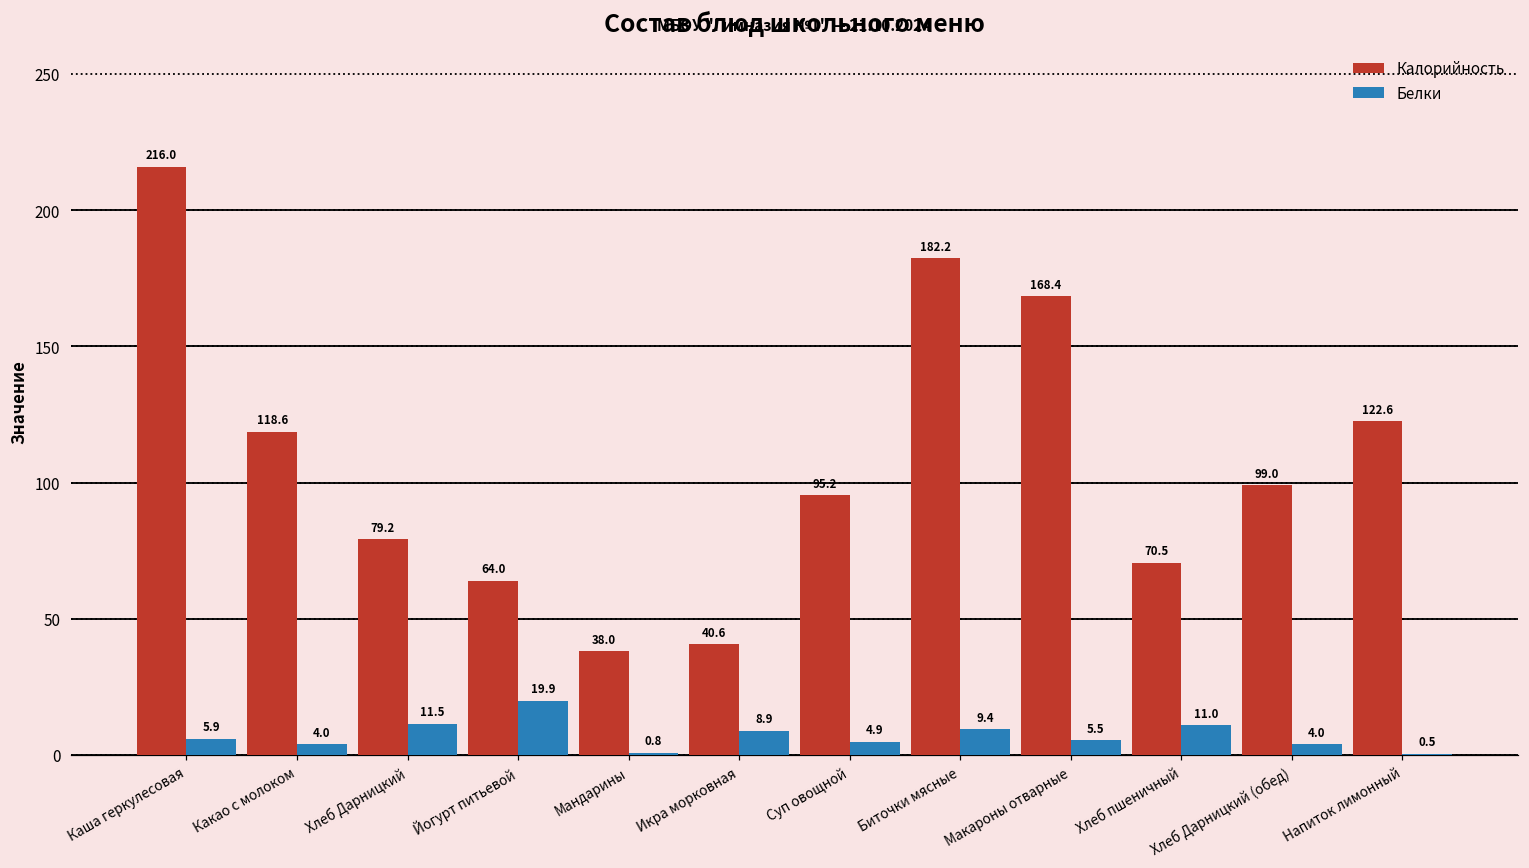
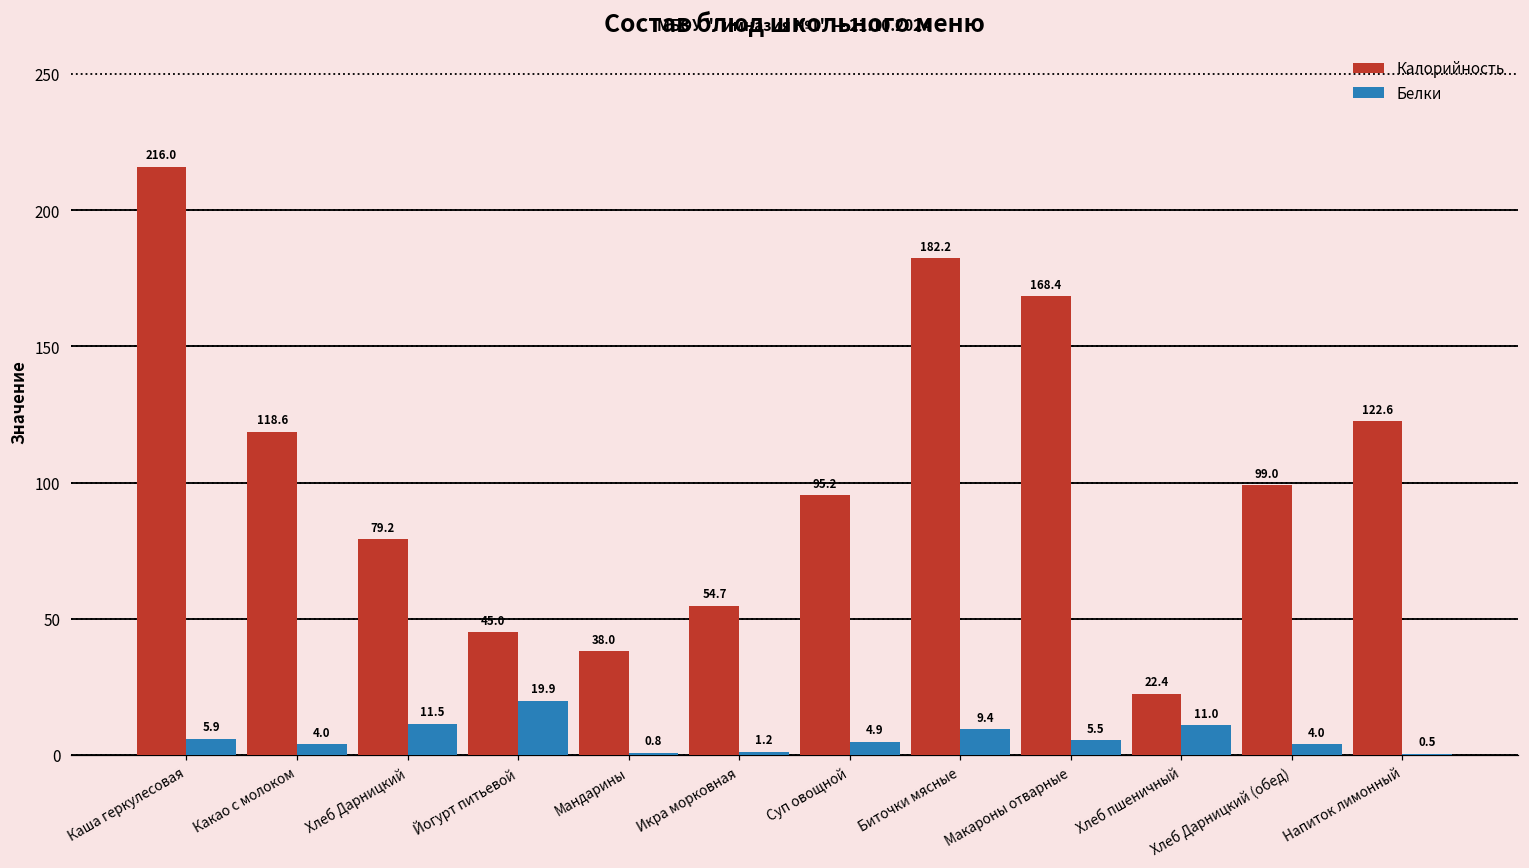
  {
    "Калорийность": {
      "Каша геркулесовая": 216.0,
      "Какао с молоком": 118.6,
      "Хлеб Дарницкий": 79.2,
-     "Йогурт питьевой": 64.0,
+     "Йогурт питьевой": 45.0,
      "Мандарины": 38.0,
-     "Икра морковная": 40.6,
+     "Икра морковная": 54.7,
      "Суп овощной": 95.2,
      "Биточки мясные": 182.2,
      "Макароны отварные": 168.4,
-     "Хлеб пшеничный": 70.5,
+     "Хлеб пшеничный": 22.4,
      "Хлеб Дарницкий (обед)": 99.0,
      "Напиток лимонный": 122.6
    },
    "Белки": {
      "Каша геркулесовая": 5.9,
      "Какао с молоком": 4.0,
      "Хлеб Дарницкий": 11.5,
      "Йогурт питьевой": 19.9,
      "Мандарины": 0.8,
-     "Икра морковная": 8.9,
+     "Икра морковная": 1.2,
      "Суп овощной": 4.9,
      "Биточки мясные": 9.4,
      "Макароны отварные": 5.5,
      "Хлеб пшеничный": 11.0,
      "Хлеб Дарницкий (обед)": 4.0,
      "Напиток лимонный": 0.5
    }
  }
